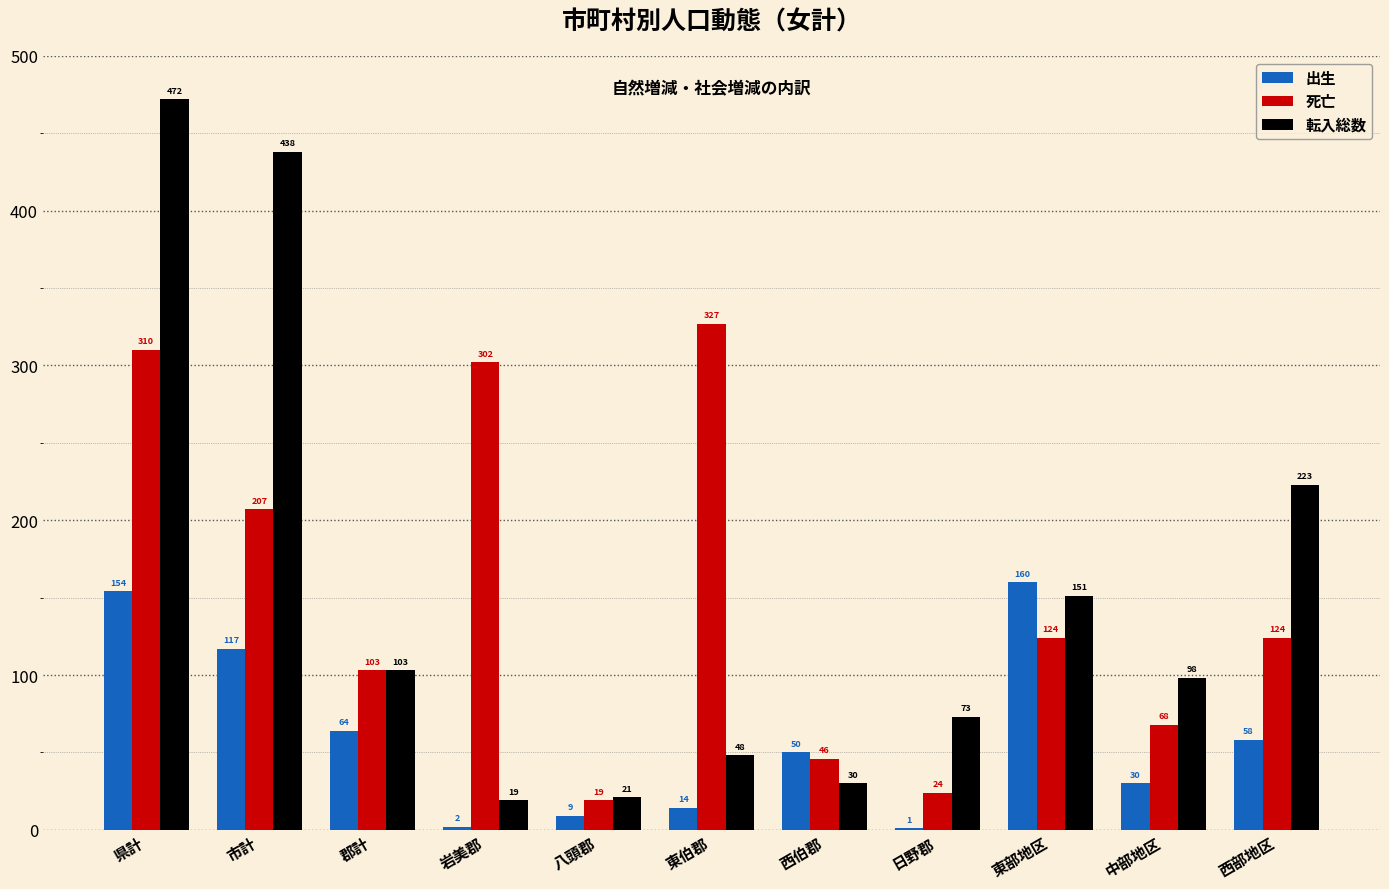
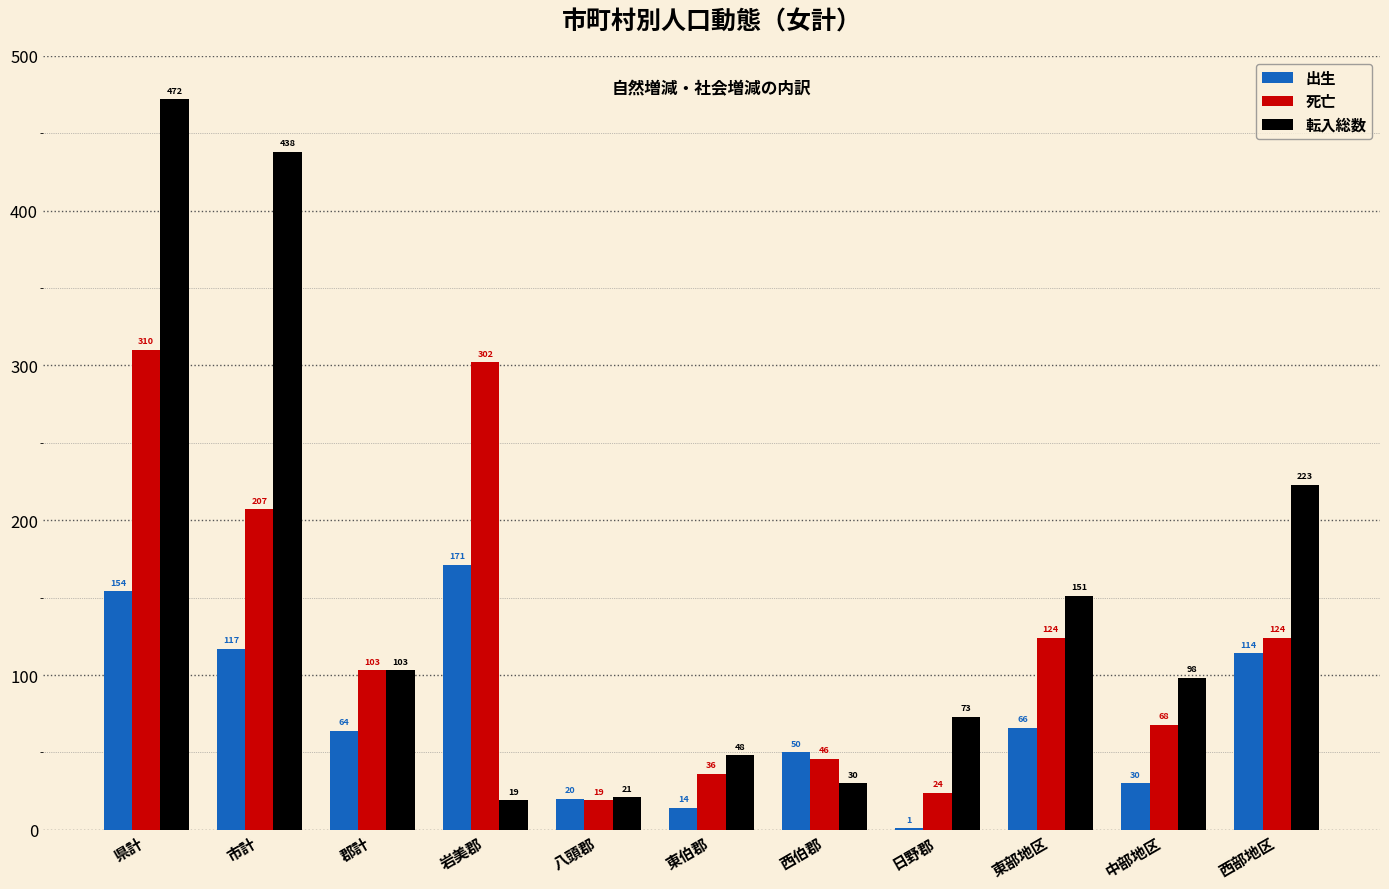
  {
    "出生": {
      "県計": 154,
      "市計": 117,
      "郡計": 64,
-     "岩美郡": 2,
-     "八頭郡": 9,
+     "岩美郡": 171,
+     "八頭郡": 20,
      "東伯郡": 14,
      "西伯郡": 50,
      "日野郡": 1,
-     "東部地区": 160,
+     "東部地区": 66,
      "中部地区": 30,
-     "西部地区": 58
+     "西部地区": 114
    },
    "死亡": {
      "県計": 310,
      "市計": 207,
      "郡計": 103,
      "岩美郡": 302,
      "八頭郡": 19,
-     "東伯郡": 327,
+     "東伯郡": 36,
      "西伯郡": 46,
      "日野郡": 24,
      "東部地区": 124,
      "中部地区": 68,
      "西部地区": 124
    },
    "転入総数": {
      "県計": 472,
      "市計": 438,
      "郡計": 103,
      "岩美郡": 19,
      "八頭郡": 21,
      "東伯郡": 48,
      "西伯郡": 30,
      "日野郡": 73,
      "東部地区": 151,
      "中部地区": 98,
      "西部地区": 223
    }
  }
